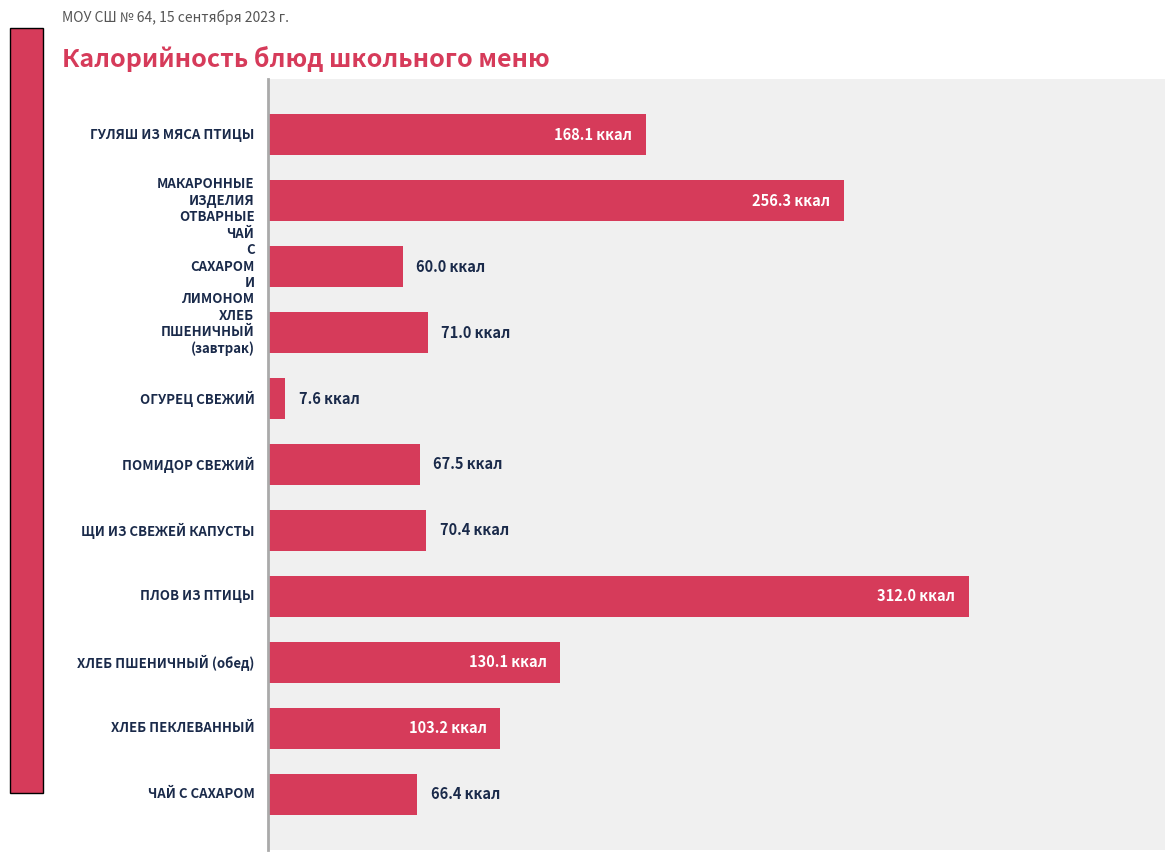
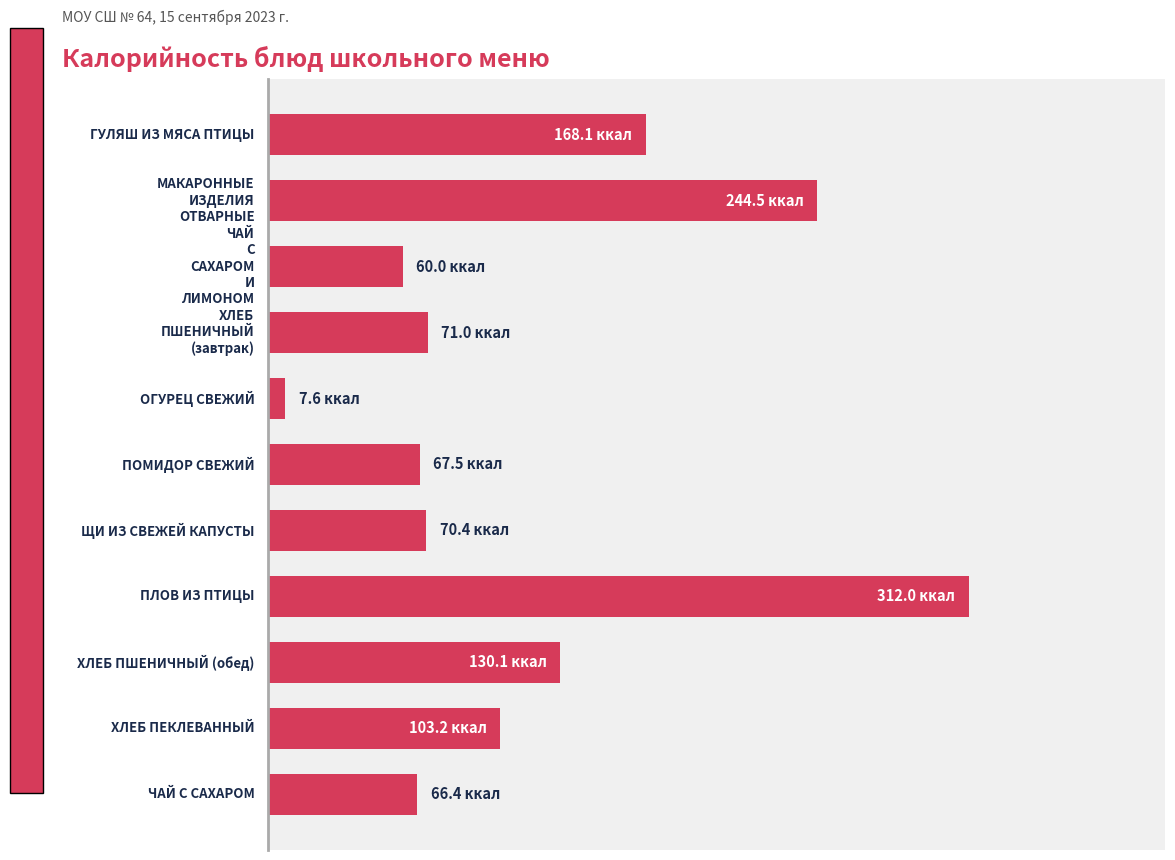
  {
    "ГУЛЯШ ИЗ МЯСА ПТИЦЫ": 168.1,
-   "МАКАРОННЫЕ ИЗДЕЛИЯ ОТВАРНЫЕ": 256.3,
+   "МАКАРОННЫЕ ИЗДЕЛИЯ ОТВАРНЫЕ": 244.5,
    "ЧАЙ С САХАРОМ И ЛИМОНОМ": 60.0,
    "ХЛЕБ ПШЕНИЧНЫЙ (завтрак)": 71.0,
    "ОГУРЕЦ СВЕЖИЙ": 7.6,
    "ПОМИДОР СВЕЖИЙ": 67.5,
    "ЩИ ИЗ СВЕЖЕЙ КАПУСТЫ": 70.4,
    "ПЛОВ ИЗ ПТИЦЫ": 312.0,
    "ХЛЕБ ПШЕНИЧНЫЙ (обед)": 130.1,
    "ХЛЕБ ПЕКЛЕВАННЫЙ": 103.2,
    "ЧАЙ С САХАРОМ": 66.4
  }
